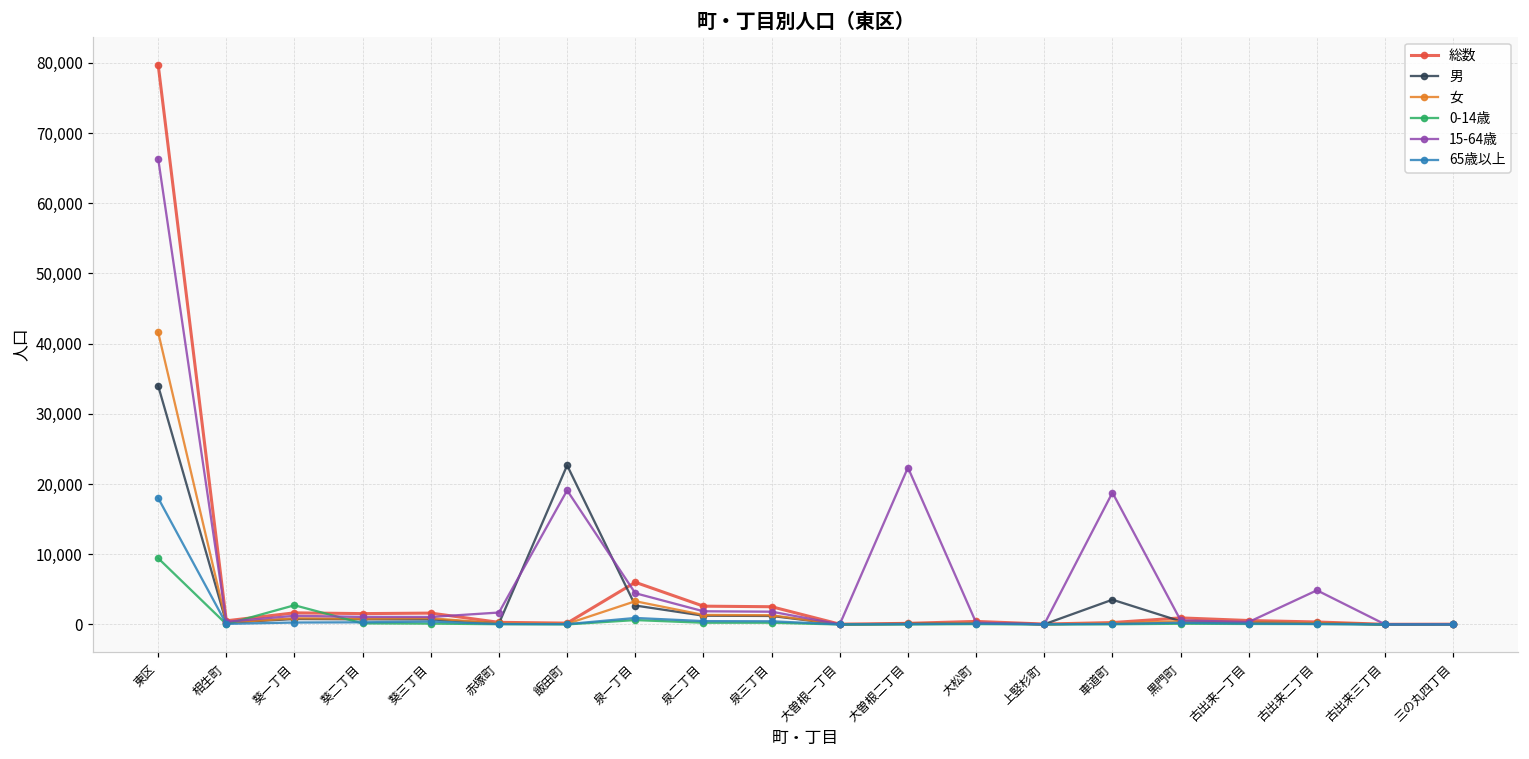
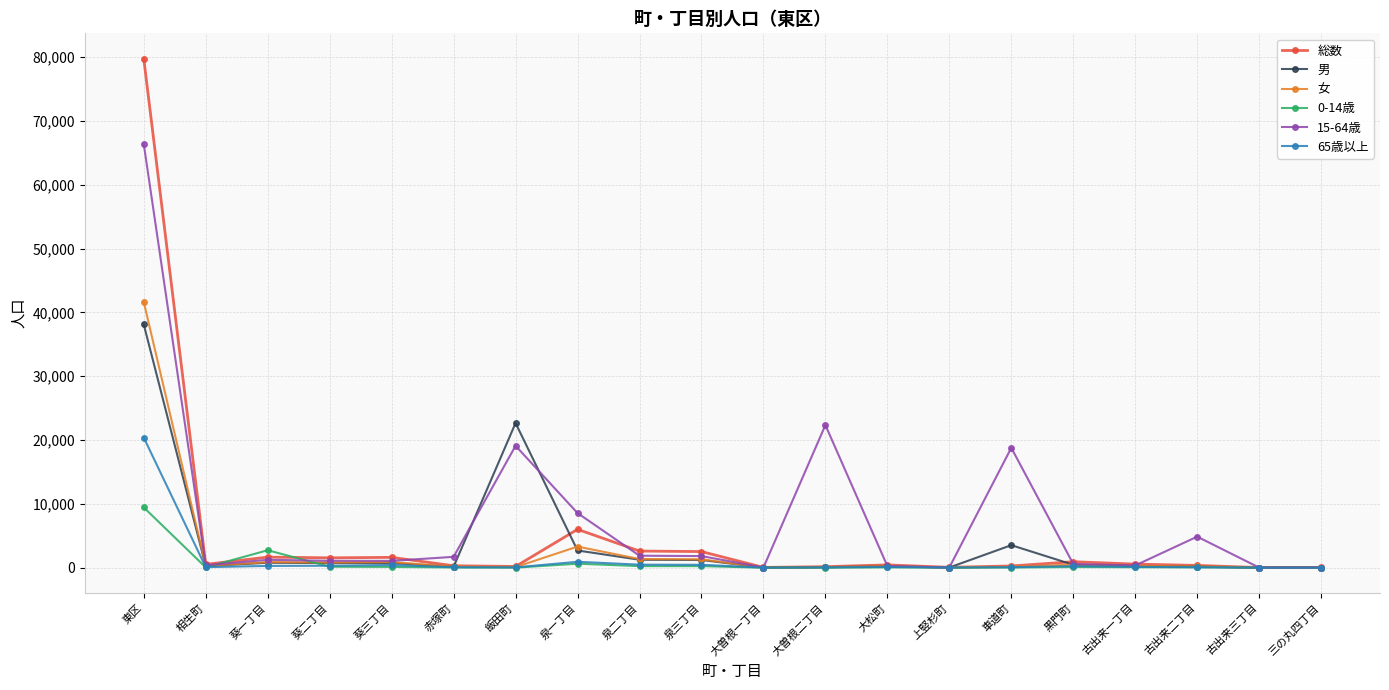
  {
    "男": {
-     "東区": "34,000",
+     "東区": "38,000",
      "飯田町": "23,000",
      "泉一丁目": "3,000",
      "車道町": "4,000"
    },
    "0-14歳": {
      "東区": "9,000",
      "葵一丁目": "3,000"
    },
    "15-64歳": {
      "東区": "66,000",
      "赤塚町": "2,000",
      "飯田町": "19,000",
-     "泉一丁目": "4,000",
+     "泉一丁目": "9,000",
      "泉二丁目": "2,000",
      "泉三丁目": "2,000",
      "大曽根二丁目": "22,000",
      "車道町": "19,000",
      "古出来二丁目": "5,000"
    },
    "65歳以上": {
-     "東区": "18,000",
+     "東区": "20,000",
      "葵一丁目": "0"
    }
  }
